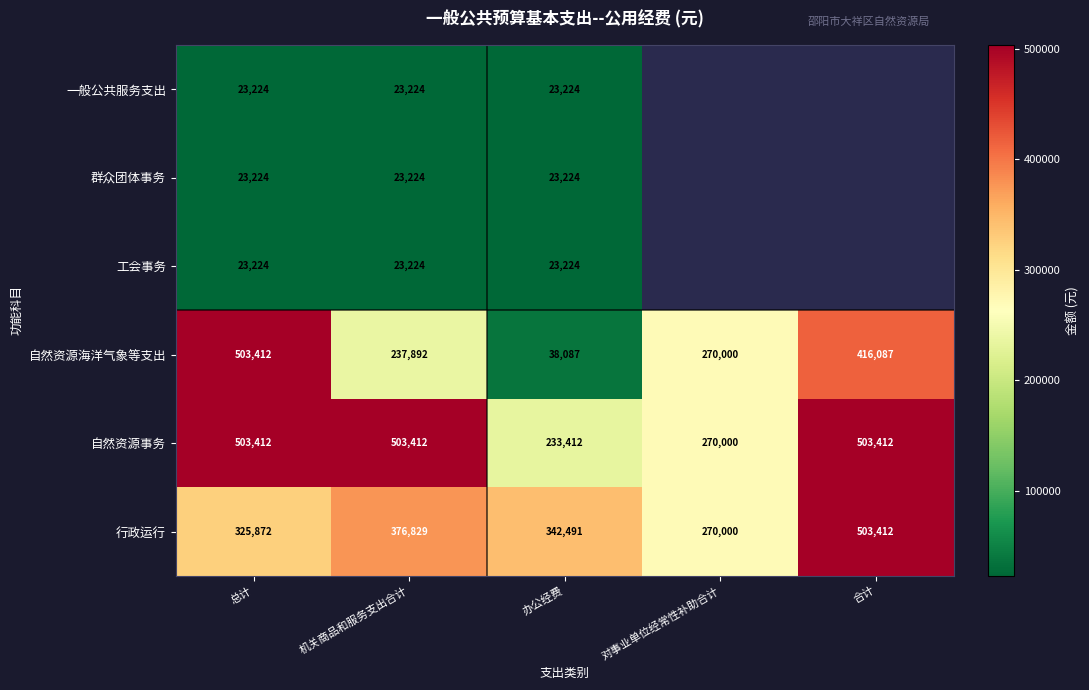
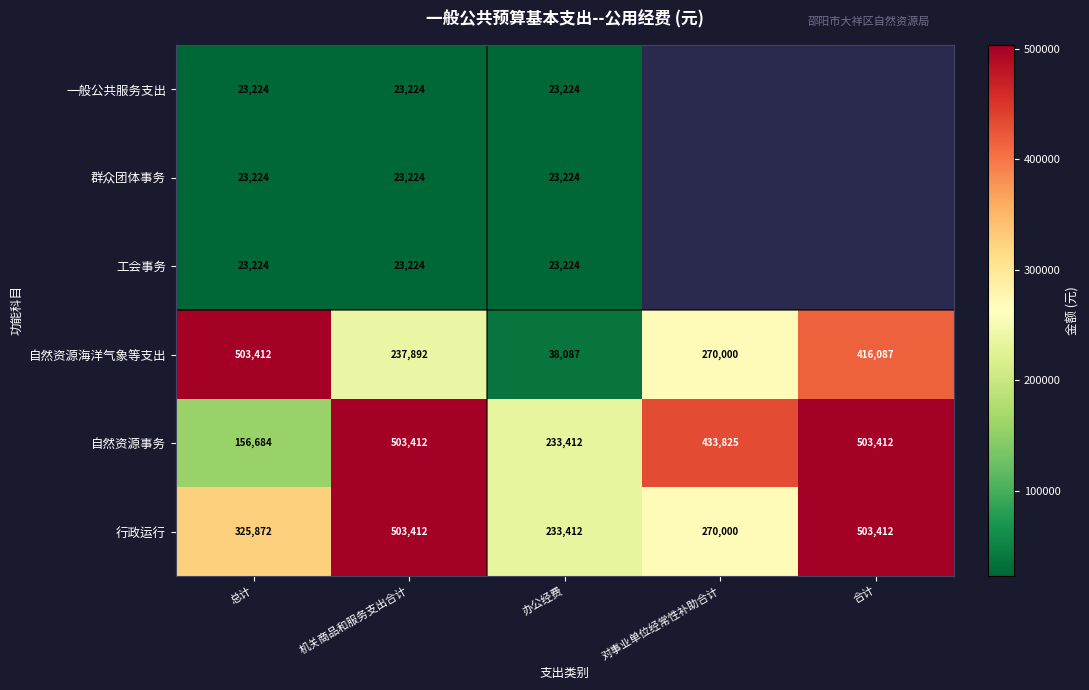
  {
    "一般公共服务支出": {
      "总计": "23,224",
      "机关商品和服务支出合计": "23,224",
      "办公经费": "23,224"
    },
    "群众团体事务": {
      "总计": "23,224",
      "机关商品和服务支出合计": "23,224",
      "办公经费": "23,224"
    },
    "工会事务": {
      "总计": "23,224",
      "机关商品和服务支出合计": "23,224",
      "办公经费": "23,224"
    },
    "自然资源海洋气象等支出": {
      "总计": "503,412",
      "机关商品和服务支出合计": "237,892",
      "办公经费": "38,087",
      "对事业单位经常性补助合计": "270,000",
      "合计": "416,087"
    },
    "自然资源事务": {
-     "总计": "503,412",
+     "总计": "156,684",
      "机关商品和服务支出合计": "503,412",
      "办公经费": "233,412",
-     "对事业单位经常性补助合计": "270,000",
+     "对事业单位经常性补助合计": "433,825",
      "合计": "503,412"
    },
    "行政运行": {
      "总计": "325,872",
-     "机关商品和服务支出合计": "376,829",
-     "办公经费": "342,491",
+     "机关商品和服务支出合计": "503,412",
+     "办公经费": "233,412",
      "对事业单位经常性补助合计": "270,000",
      "合计": "503,412"
    }
  }
